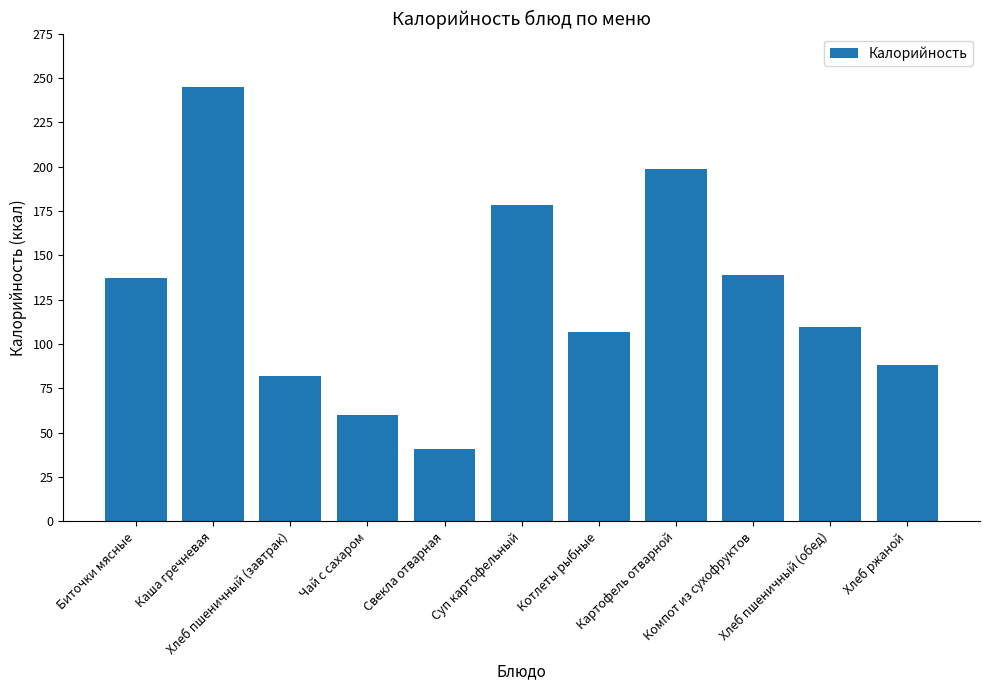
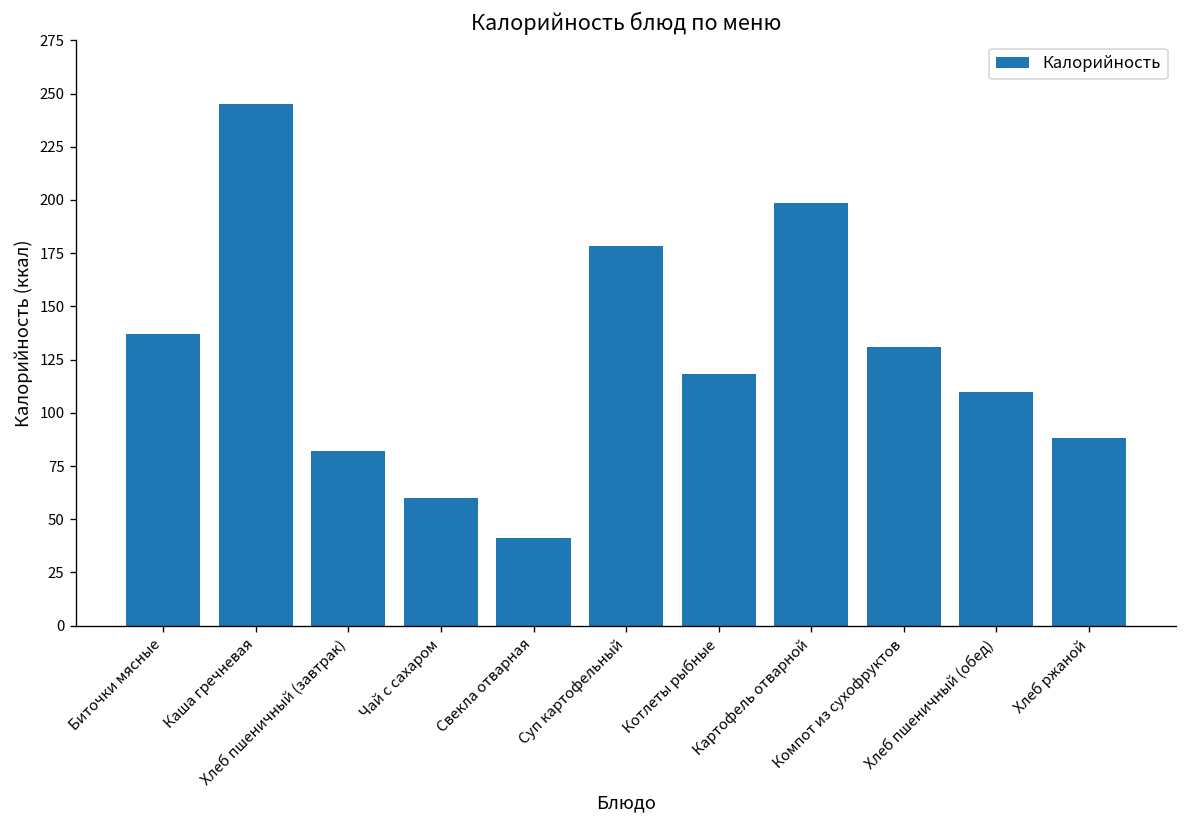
  {
    "Биточки мясные": 137,
    "Каша гречневая": 245,
    "Хлеб пшеничный (завтрак)": 82,
    "Чай с сахаром": 60,
    "Свекла отварная": 41,
    "Суп картофельный": 178,
-   "Котлеты рыбные": 107,
+   "Котлеты рыбные": 118,
    "Картофель отварной": 199,
-   "Компот из сухофруктов": 139,
+   "Компот из сухофруктов": 131,
    "Хлеб пшеничный (обед)": 110,
    "Хлеб ржаной": 88
  }
